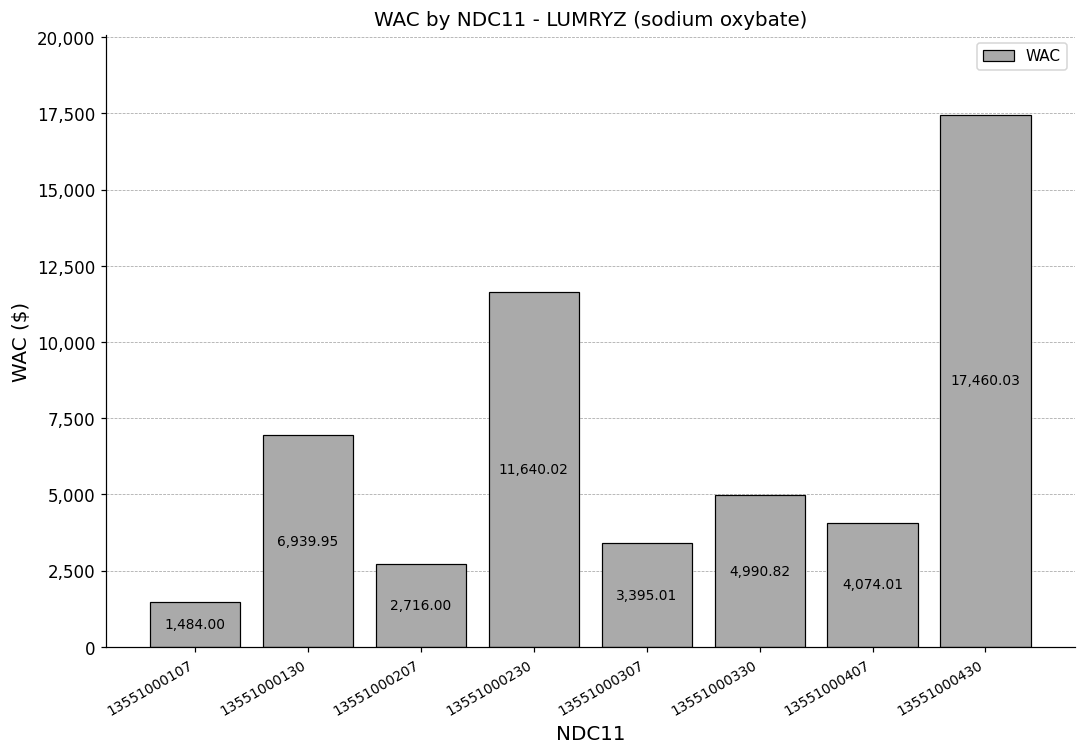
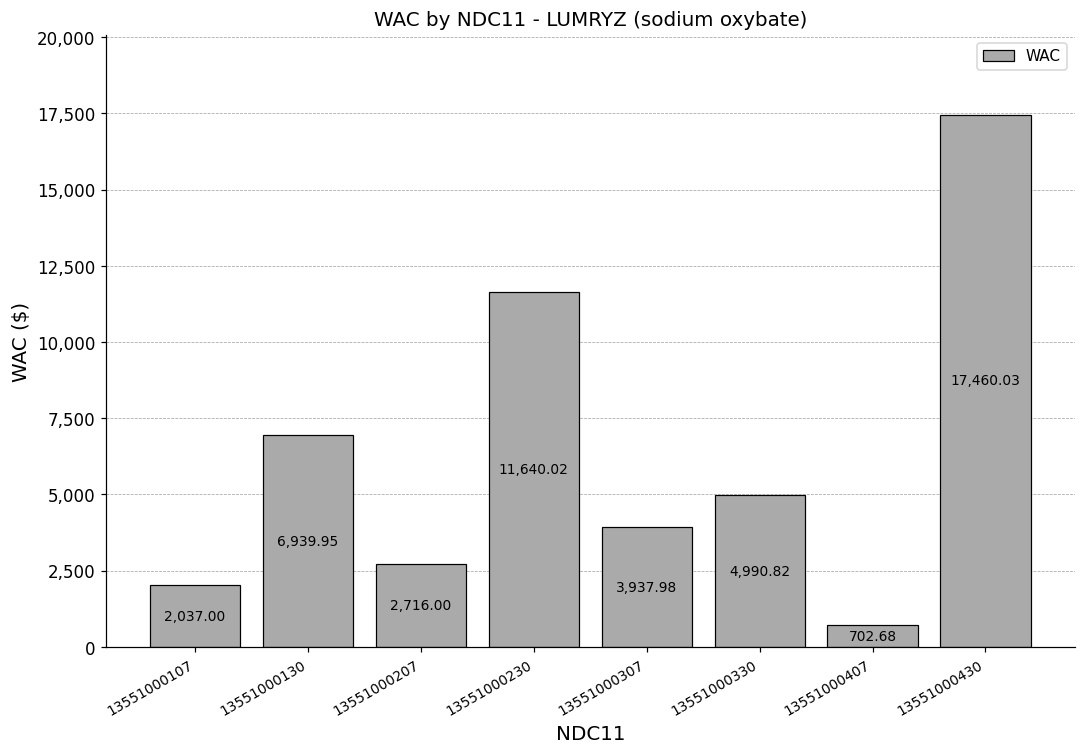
  {
-   "13551000107": "1,484.00",
+   "13551000107": "2,037.00",
    "13551000130": "6,939.95",
    "13551000207": "2,716.00",
    "13551000230": "11,640.02",
-   "13551000307": "3,395.01",
+   "13551000307": "3,937.98",
    "13551000330": "4,990.82",
-   "13551000407": "4,074.01",
+   "13551000407": "702.68",
    "13551000430": "17,460.03"
  }
